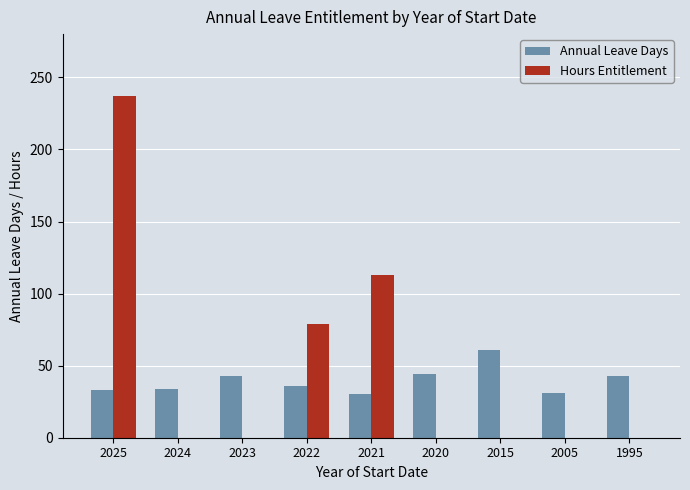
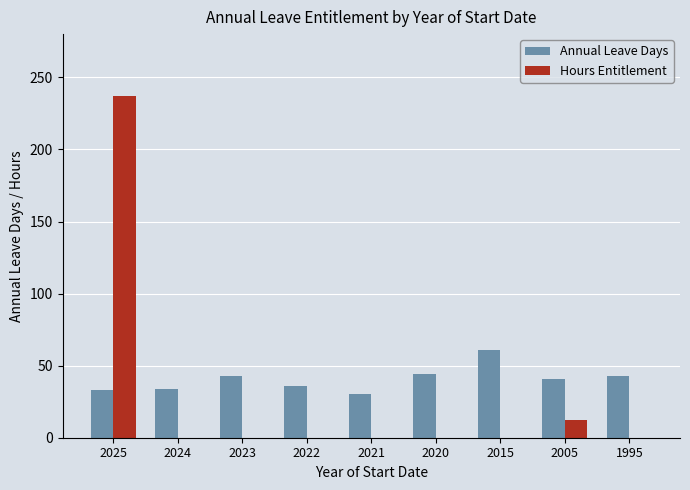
  {
    "Annual Leave Days": {
      "2025": 33,
      "2024": 34,
      "2023": 43,
      "2022": 36,
      "2021": 30,
      "2020": 44,
      "2015": 61,
-     "2005": 31,
+     "2005": 41,
      "1995": 43
    },
    "Hours Entitlement": {
      "2025": 237,
      "2024": 0,
      "2023": 0,
-     "2022": 79,
-     "2021": 113,
+     "2022": 0,
+     "2021": 0,
      "2020": 0,
      "2015": 0,
-     "2005": 0,
+     "2005": 12,
      "1995": 0
    }
  }
